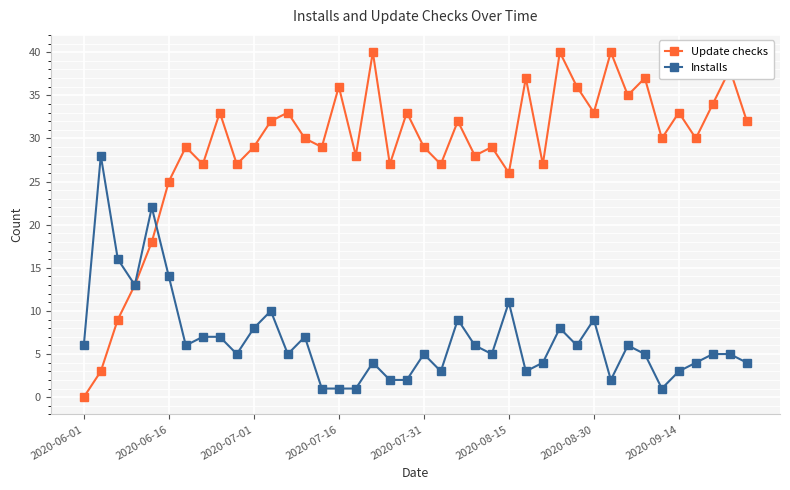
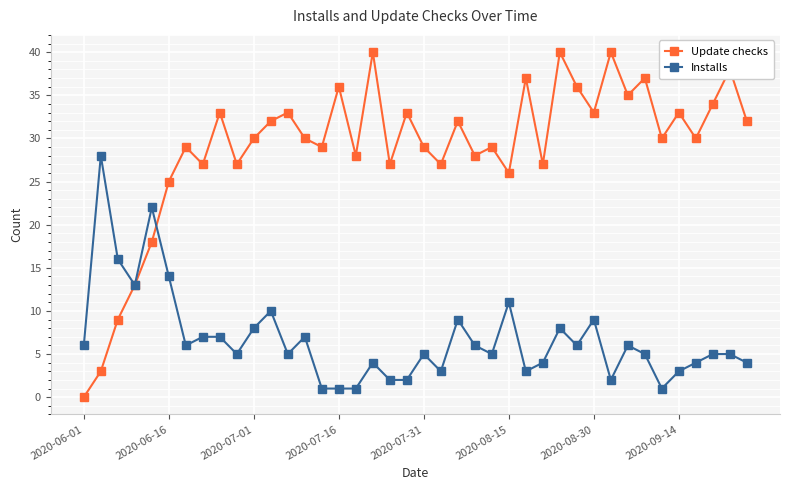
  {
    "Update checks": {
      "2020-06-01": 0,
      "2020-06-16": 25,
-     "2020-07-01": 29,
+     "2020-07-01": 30,
      "2020-07-16": 36,
      "2020-07-31": 29,
      "2020-08-15": 26,
      "2020-08-30": 33,
      "2020-09-14": 33
    },
    "Installs": {
      "2020-06-01": 6,
      "2020-06-16": 14,
      "2020-07-01": 8,
      "2020-07-16": 1,
      "2020-07-31": 5,
      "2020-08-15": 11,
      "2020-08-30": 9,
      "2020-09-14": 3
    }
  }
